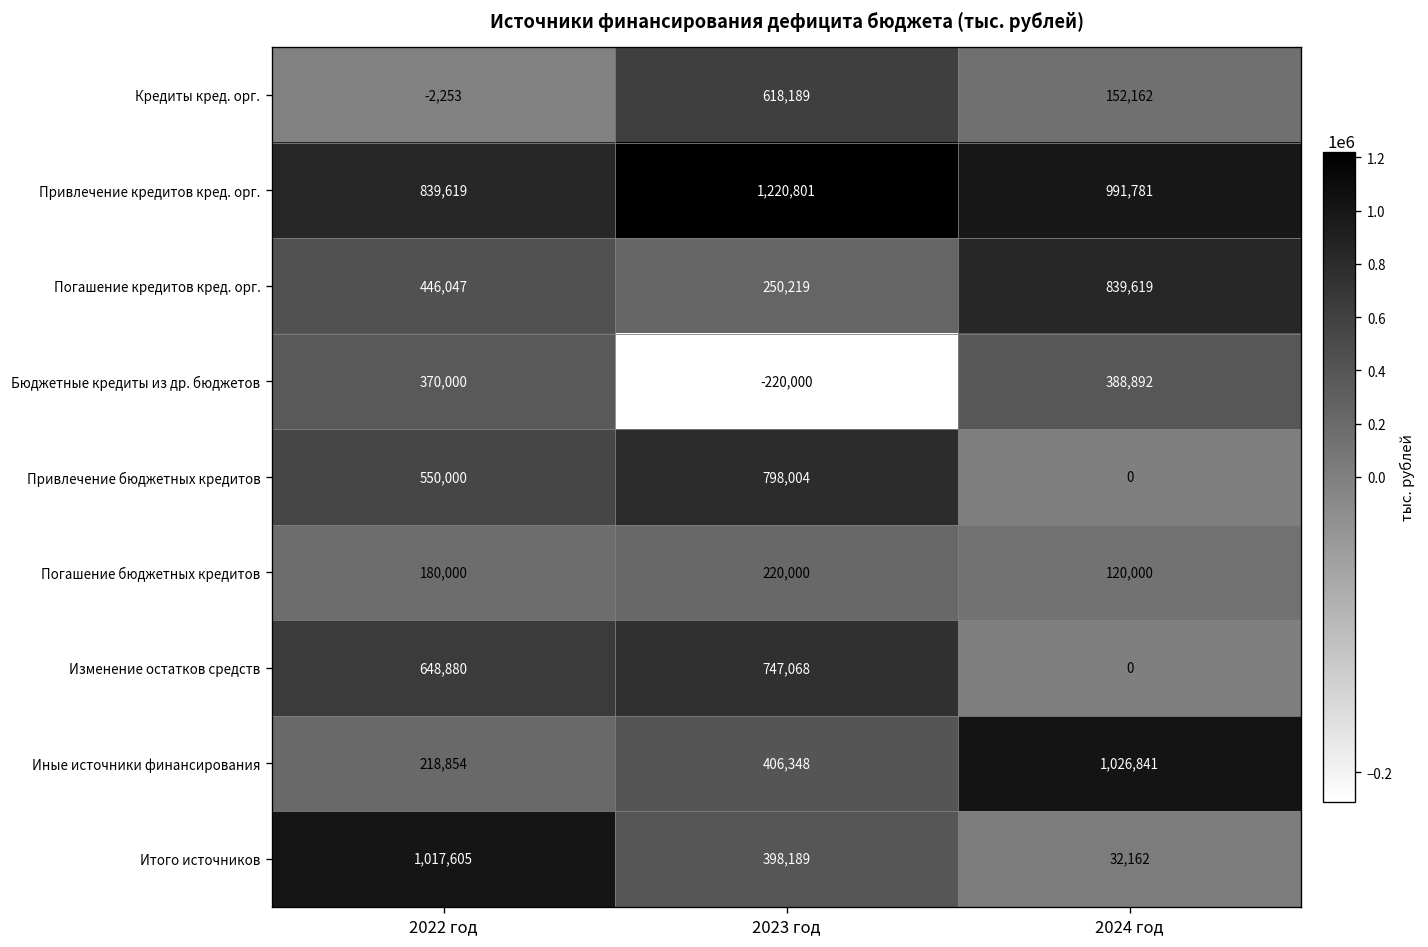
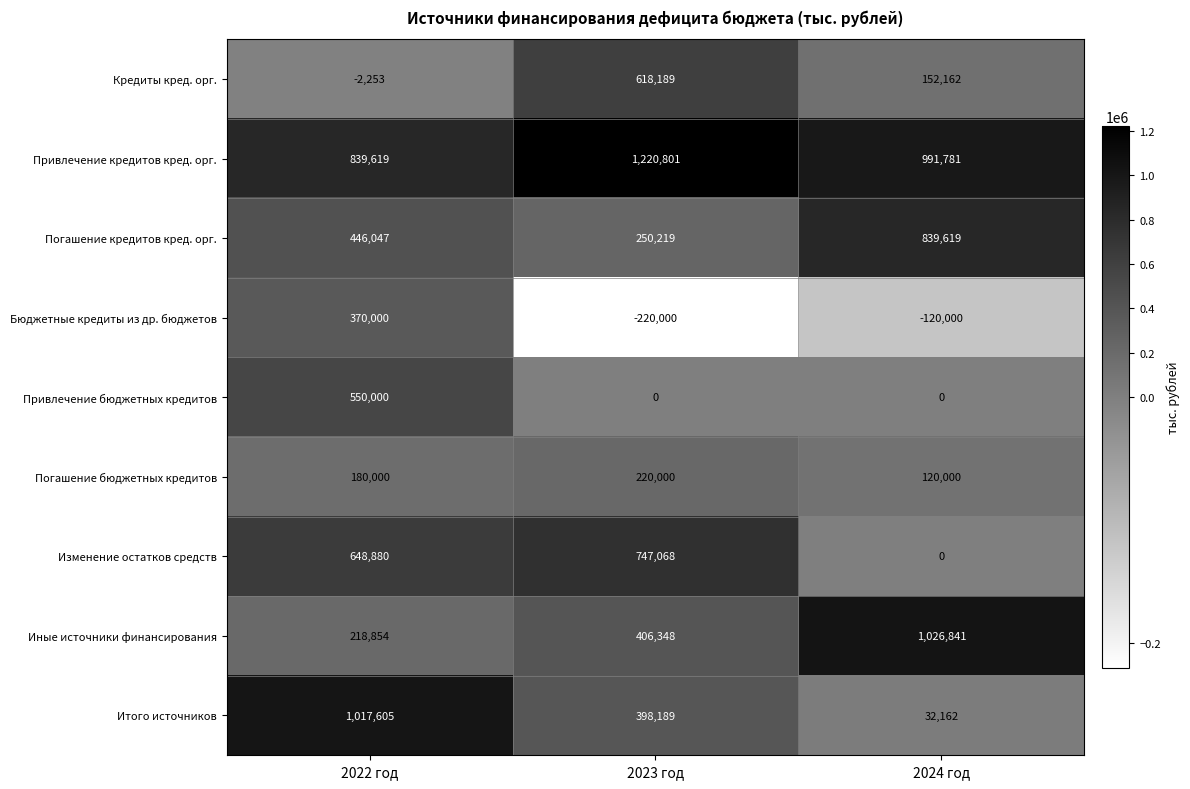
  {
    "Кредиты кред. орг.": {
      "2022 год": "-2,253",
      "2023 год": "618,189",
      "2024 год": "152,162"
    },
    "Привлечение кредитов кред. орг.": {
      "2022 год": "839,619",
      "2023 год": "1,220,801",
      "2024 год": "991,781"
    },
    "Погашение кредитов кред. орг.": {
      "2022 год": "446,047",
      "2023 год": "250,219",
      "2024 год": "839,619"
    },
    "Бюджетные кредиты из др. бюджетов": {
      "2022 год": "370,000",
      "2023 год": "-220,000",
-     "2024 год": "388,892"
+     "2024 год": "-120,000"
    },
    "Привлечение бюджетных кредитов": {
      "2022 год": "550,000",
-     "2023 год": "798,004",
+     "2023 год": "0",
      "2024 год": "0"
    },
    "Погашение бюджетных кредитов": {
      "2022 год": "180,000",
      "2023 год": "220,000",
      "2024 год": "120,000"
    },
    "Изменение остатков средств": {
      "2022 год": "648,880",
      "2023 год": "747,068",
      "2024 год": "0"
    },
    "Иные источники финансирования": {
      "2022 год": "218,854",
      "2023 год": "406,348",
      "2024 год": "1,026,841"
    },
    "Итого источников": {
      "2022 год": "1,017,605",
      "2023 год": "398,189",
      "2024 год": "32,162"
    }
  }
